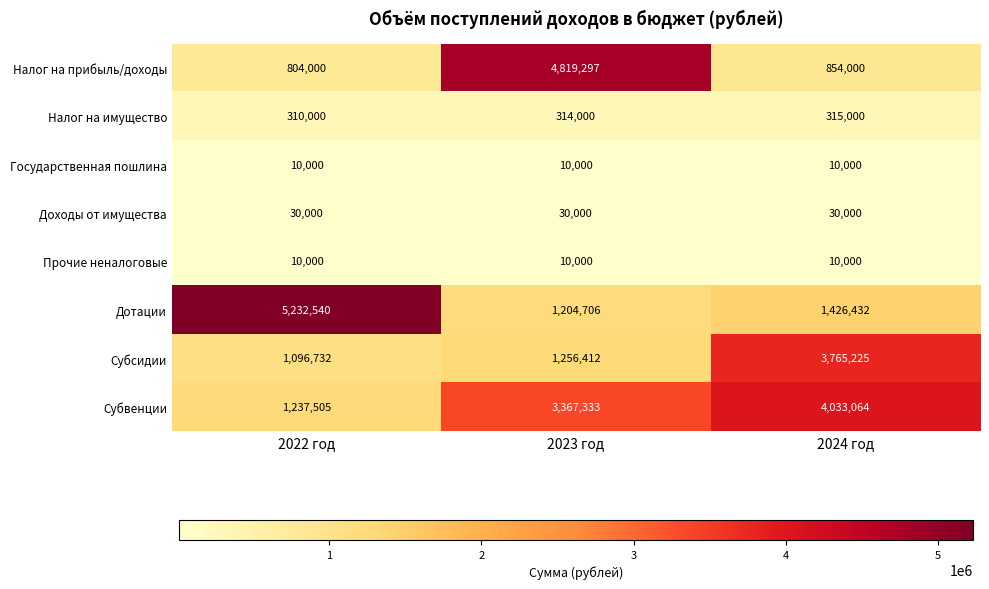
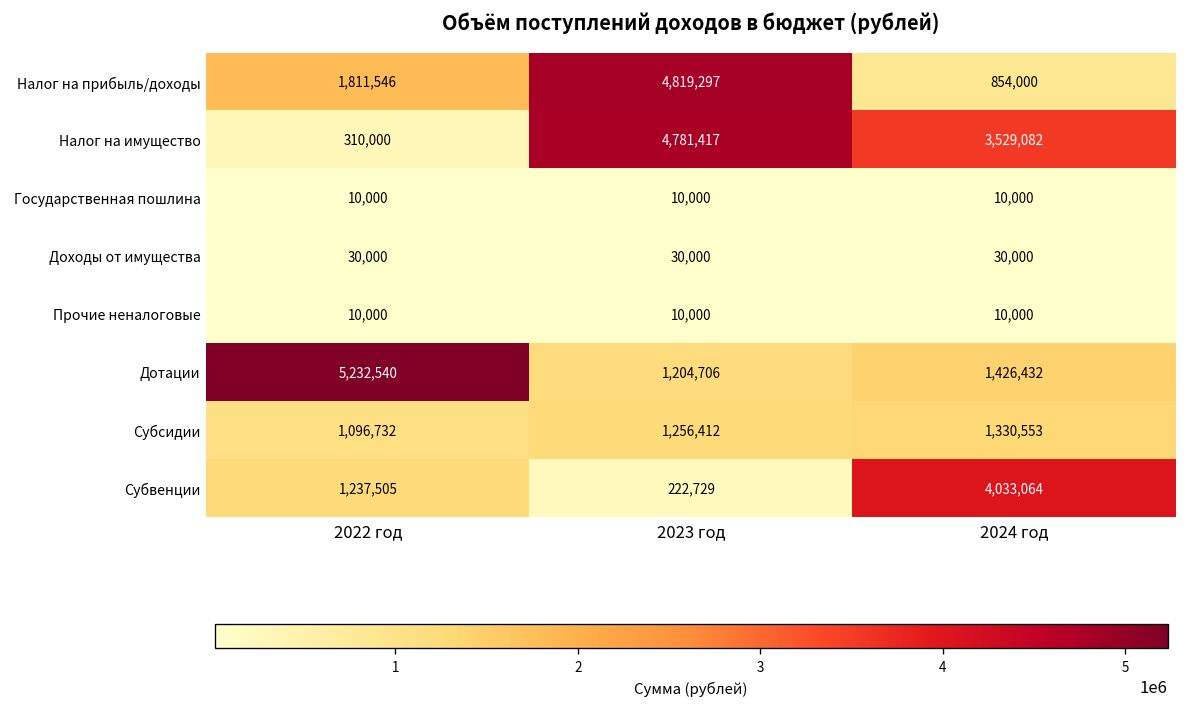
  {
    "Налог на прибыль/доходы": {
-     "2022 год": "804,000",
+     "2022 год": "1,811,546",
      "2023 год": "4,819,297",
      "2024 год": "854,000"
    },
    "Налог на имущество": {
      "2022 год": "310,000",
-     "2023 год": "314,000",
-     "2024 год": "315,000"
+     "2023 год": "4,781,417",
+     "2024 год": "3,529,082"
    },
    "Государственная пошлина": {
      "2022 год": "10,000",
      "2023 год": "10,000",
      "2024 год": "10,000"
    },
    "Доходы от имущества": {
      "2022 год": "30,000",
      "2023 год": "30,000",
      "2024 год": "30,000"
    },
    "Прочие неналоговые": {
      "2022 год": "10,000",
      "2023 год": "10,000",
      "2024 год": "10,000"
    },
    "Дотации": {
      "2022 год": "5,232,540",
      "2023 год": "1,204,706",
      "2024 год": "1,426,432"
    },
    "Субсидии": {
      "2022 год": "1,096,732",
      "2023 год": "1,256,412",
-     "2024 год": "3,765,225"
+     "2024 год": "1,330,553"
    },
    "Субвенции": {
      "2022 год": "1,237,505",
-     "2023 год": "3,367,333",
+     "2023 год": "222,729",
      "2024 год": "4,033,064"
    }
  }
